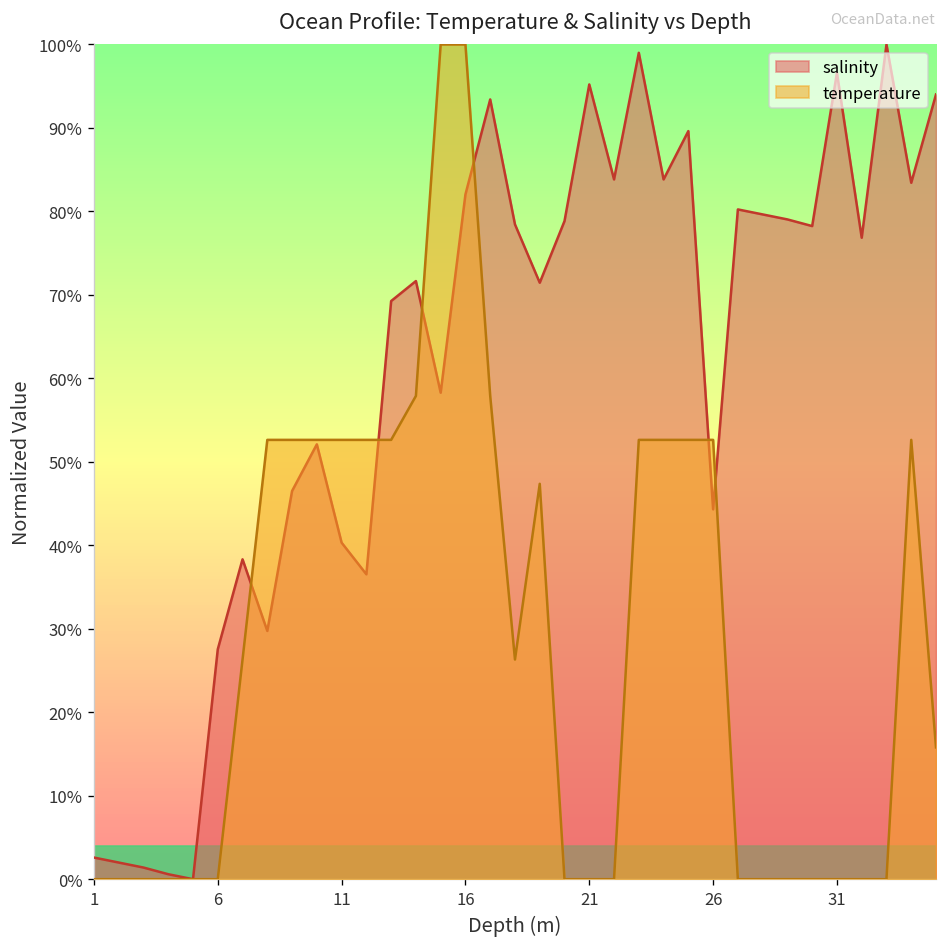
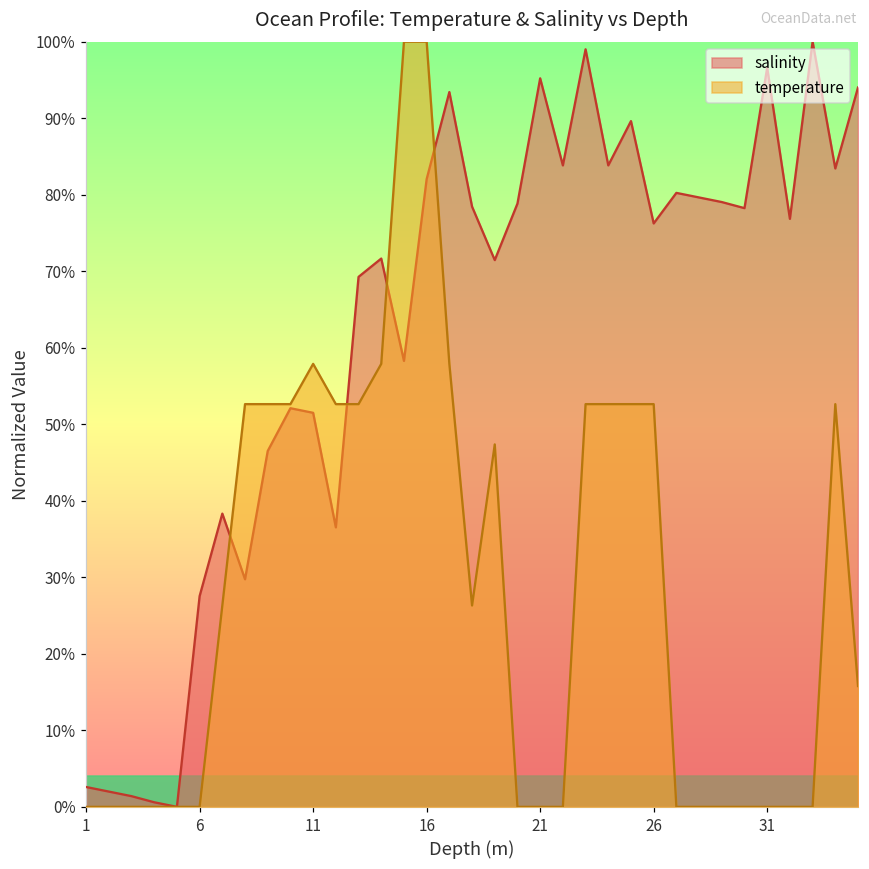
  {
    "salinity": {
      "6": "28%",
-     "11": "40%",
+     "11": "51%",
      "16": "82%",
      "21": "95%",
-     "26": "44%"
+     "26": "76%"
    },
    "temperature": {
-     "11": "53%",
+     "11": "58%",
      "16": "100%",
      "26": "53%"
    }
  }
